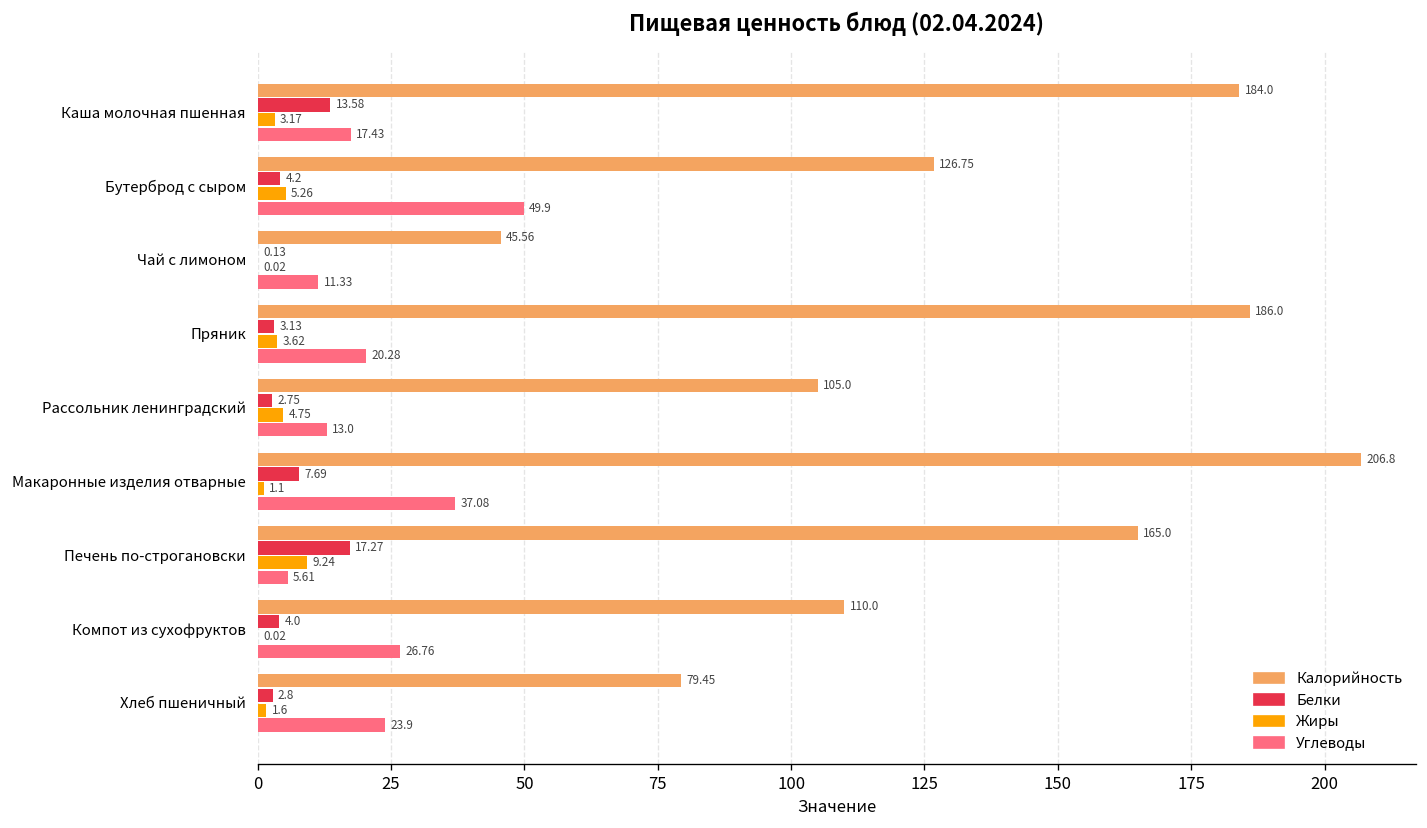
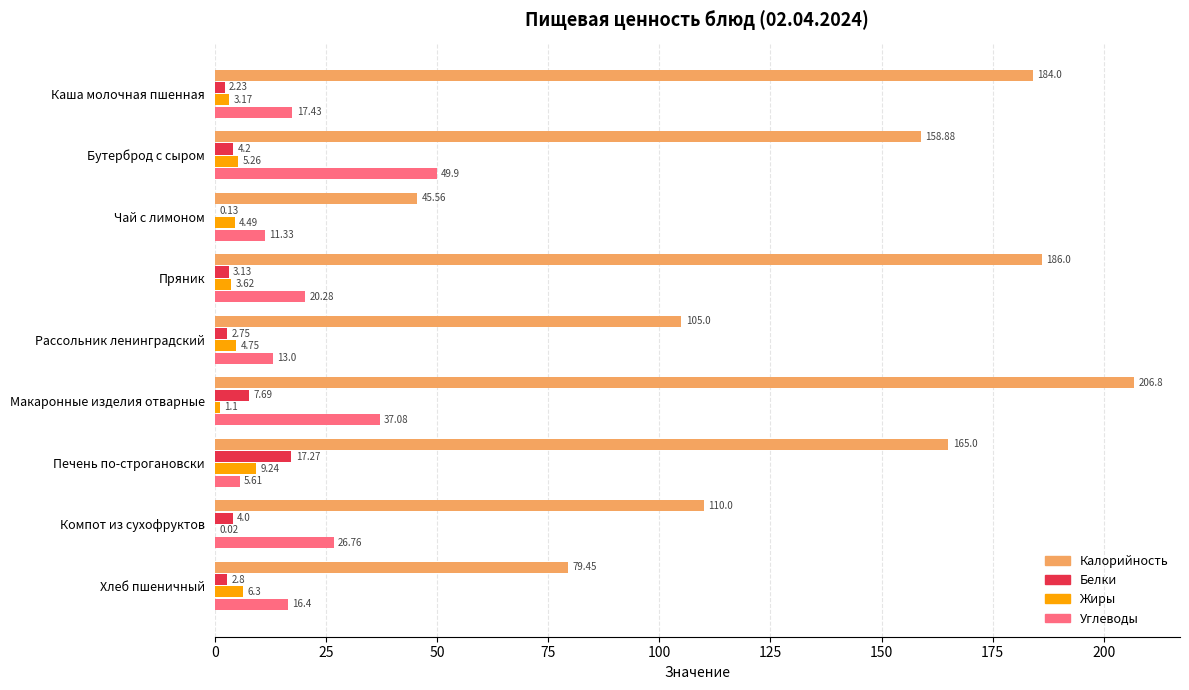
  {
    "Калорийность": {
      "Каша молочная пшенная": 184.0,
-     "Бутерброд с сыром": 126.75,
+     "Бутерброд с сыром": 158.88,
      "Чай с лимоном": 45.56,
      "Пряник": 186.0,
      "Рассольник ленинградский": 105.0,
      "Макаронные изделия отварные": 206.8,
      "Печень по-строгановски": 165.0,
      "Компот из сухофруктов": 110.0,
      "Хлеб пшеничный": 79.45
    },
    "Белки": {
-     "Каша молочная пшенная": 13.58,
+     "Каша молочная пшенная": 2.23,
      "Бутерброд с сыром": 4.2,
      "Чай с лимоном": 0.13,
      "Пряник": 3.13,
      "Рассольник ленинградский": 2.75,
      "Макаронные изделия отварные": 7.69,
      "Печень по-строгановски": 17.27,
      "Компот из сухофруктов": 4.0,
      "Хлеб пшеничный": 2.8
    },
    "Жиры": {
      "Каша молочная пшенная": 3.17,
      "Бутерброд с сыром": 5.26,
-     "Чай с лимоном": 0.02,
+     "Чай с лимоном": 4.49,
      "Пряник": 3.62,
      "Рассольник ленинградский": 4.75,
      "Макаронные изделия отварные": 1.1,
      "Печень по-строгановски": 9.24,
      "Компот из сухофруктов": 0.02,
-     "Хлеб пшеничный": 1.6
+     "Хлеб пшеничный": 6.3
    },
    "Углеводы": {
      "Каша молочная пшенная": 17.43,
      "Бутерброд с сыром": 49.9,
      "Чай с лимоном": 11.33,
      "Пряник": 20.28,
      "Рассольник ленинградский": 13.0,
      "Макаронные изделия отварные": 37.08,
      "Печень по-строгановски": 5.61,
      "Компот из сухофруктов": 26.76,
-     "Хлеб пшеничный": 23.9
+     "Хлеб пшеничный": 16.4
    }
  }
